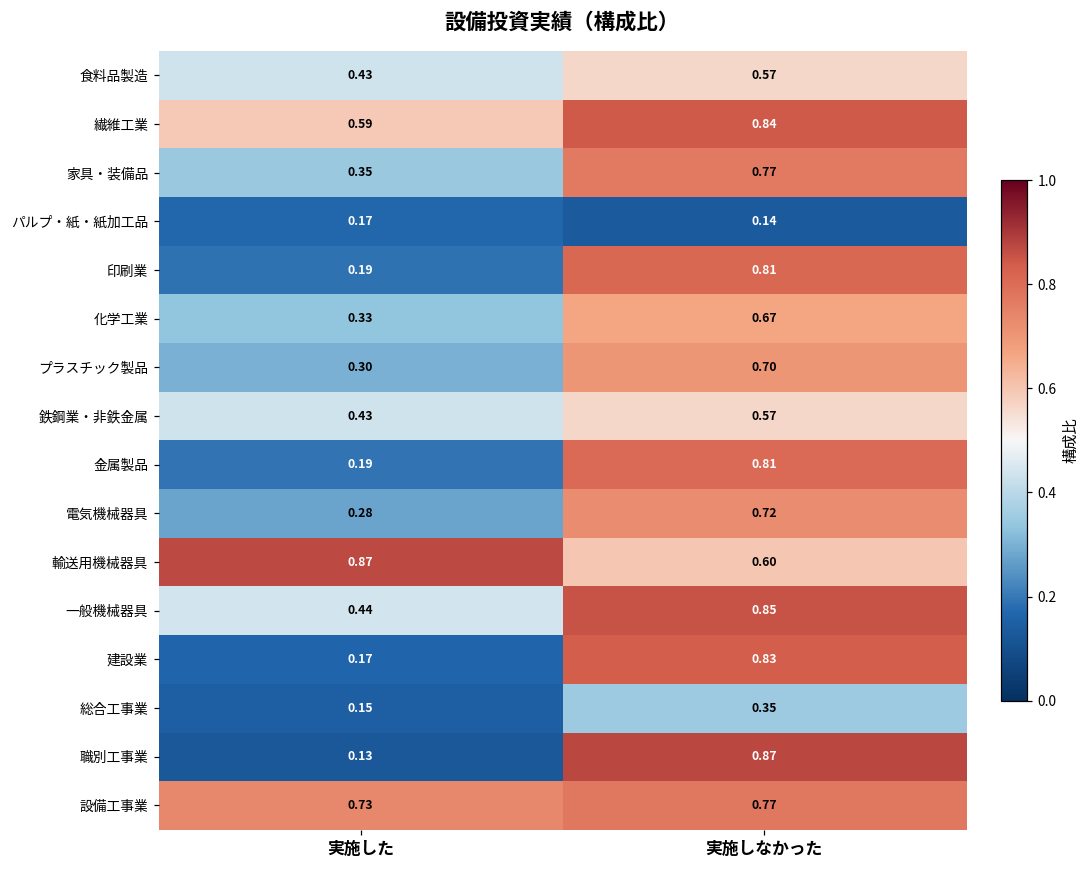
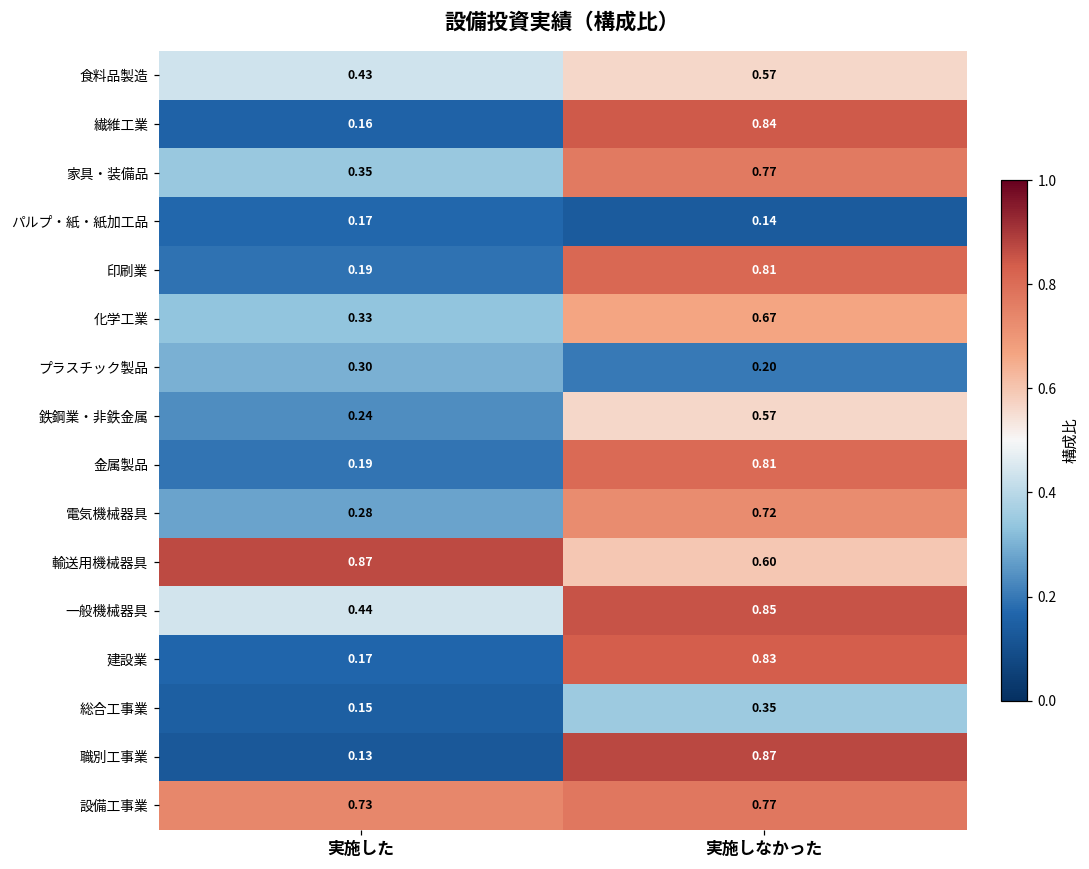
  {
    "食料品製造": {
      "実施した": 0.43,
      "実施しなかった": 0.57
    },
    "繊維工業": {
-     "実施した": 0.59,
+     "実施した": 0.16,
      "実施しなかった": 0.84
    },
    "家具・装備品": {
      "実施した": 0.35,
      "実施しなかった": 0.77
    },
    "パルプ・紙・紙加工品": {
      "実施した": 0.17,
      "実施しなかった": 0.14
    },
    "印刷業": {
      "実施した": 0.19,
      "実施しなかった": 0.81
    },
    "化学工業": {
      "実施した": 0.33,
      "実施しなかった": 0.67
    },
    "プラスチック製品": {
      "実施した": 0.30,
-     "実施しなかった": 0.70
+     "実施しなかった": 0.20
    },
    "鉄鋼業・非鉄金属": {
-     "実施した": 0.43,
+     "実施した": 0.24,
      "実施しなかった": 0.57
    },
    "金属製品": {
      "実施した": 0.19,
      "実施しなかった": 0.81
    },
    "電気機械器具": {
      "実施した": 0.28,
      "実施しなかった": 0.72
    },
    "輸送用機械器具": {
      "実施した": 0.87,
      "実施しなかった": 0.60
    },
    "一般機械器具": {
      "実施した": 0.44,
      "実施しなかった": 0.85
    },
    "建設業": {
      "実施した": 0.17,
      "実施しなかった": 0.83
    },
    "総合工事業": {
      "実施した": 0.15,
      "実施しなかった": 0.35
    },
    "職別工事業": {
      "実施した": 0.13,
      "実施しなかった": 0.87
    },
    "設備工事業": {
      "実施した": 0.73,
      "実施しなかった": 0.77
    }
  }
